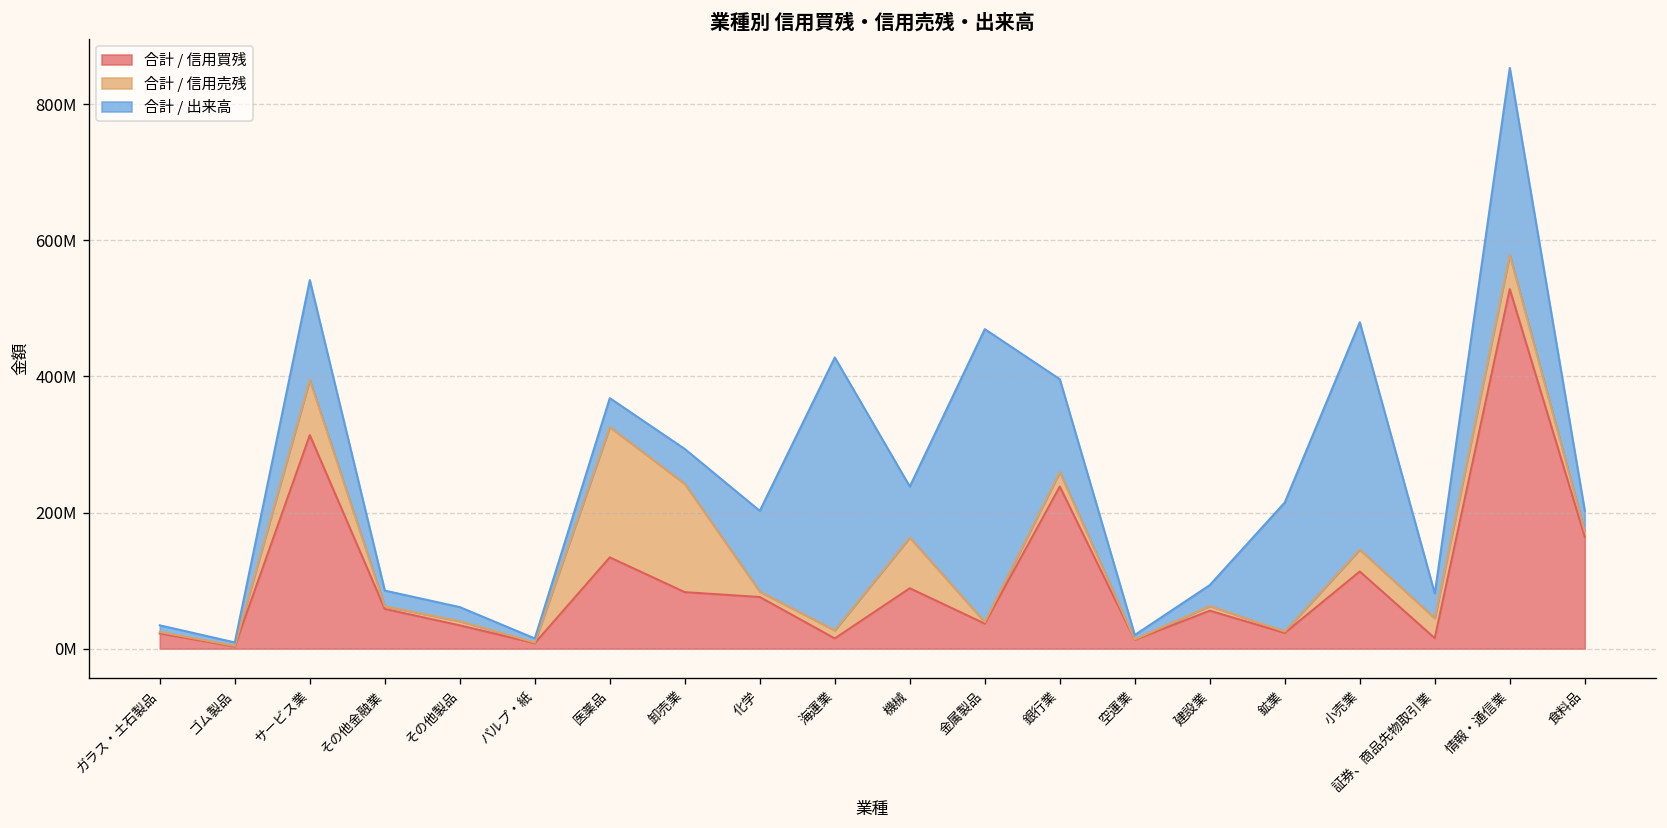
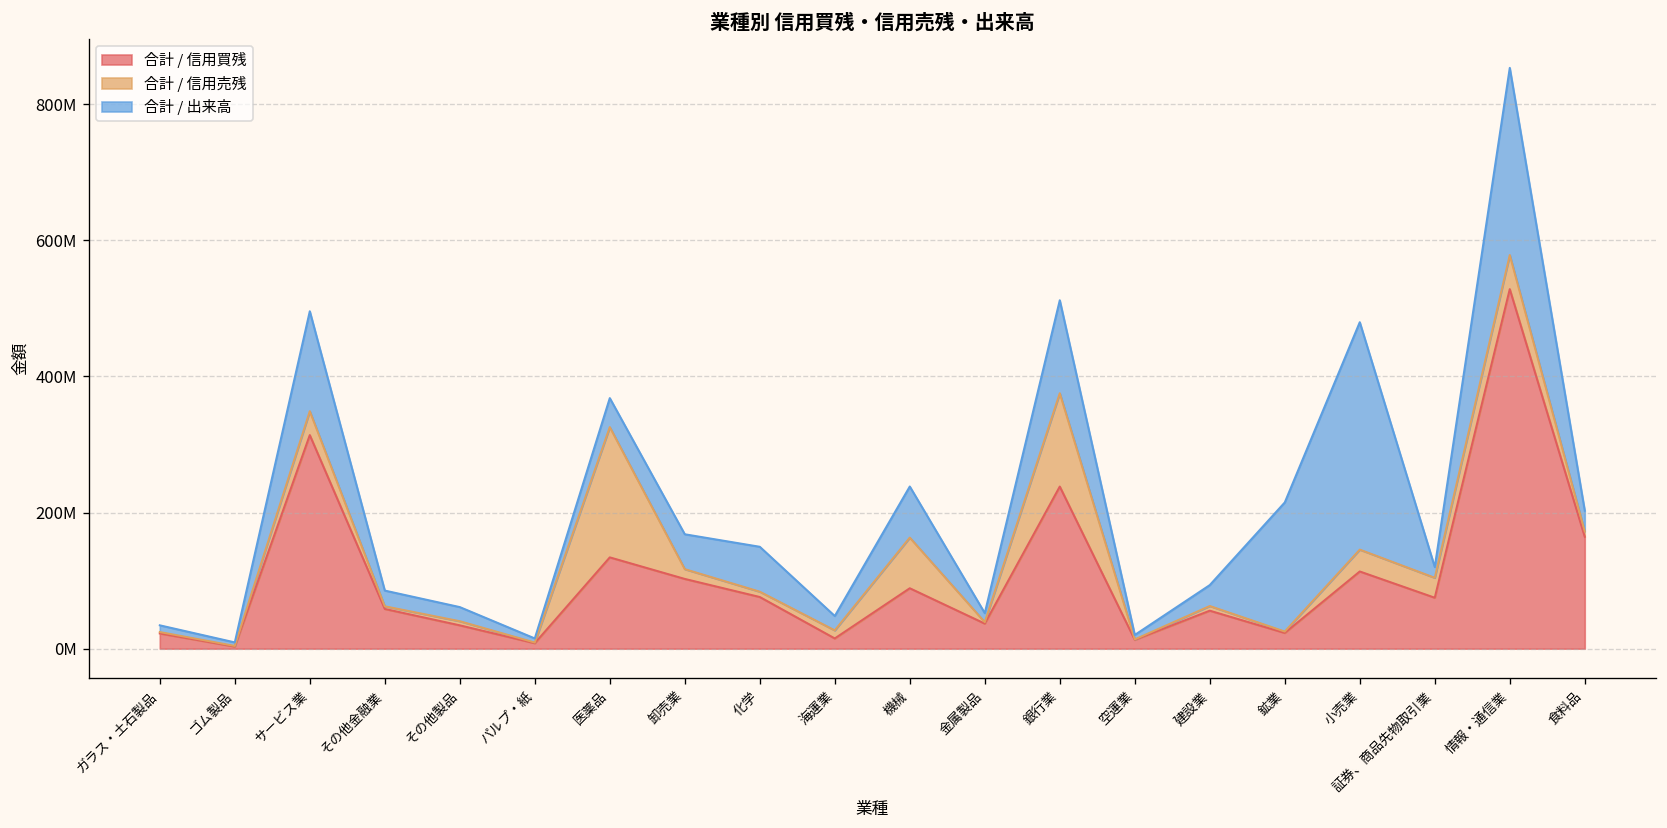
  {
    "合計 / 信用買残": {
      "サービス業": 310000000,
      "その他製品": 30000000,
      "医薬品": 130000000,
-     "卸売業": 80000000,
+     "卸売業": 100000000,
      "化学": 80000000,
      "海運業": 20000000,
      "機械": 90000000,
      "銀行業": 240000000,
      "建設業": 60000000,
      "小売業": 110000000,
-     "証券、商品先物取引業": 20000000,
+     "証券、商品先物取引業": 70000000,
      "情報・通信業": 530000000,
      "食料品": 160000000
    },
    "合計 / 信用売残": {
-     "サービス業": 80000000,
+     "サービス業": 40000000,
      "その他製品": 10000000,
      "医薬品": 190000000,
-     "卸売業": 160000000,
+     "卸売業": 10000000,
      "化学": 10000000,
      "海運業": 10000000,
      "機械": 70000000,
-     "銀行業": 20000000,
+     "銀行業": 140000000,
      "建設業": 10000000,
      "小売業": 30000000,
      "証券、商品先物取引業": 30000000,
      "情報・通信業": 50000000,
      "食料品": 10000000
    },
    "合計 / 出来高": {
      "ガラス・土石製品": 10000000,
      "ゴム製品": 10000000,
      "サービス業": 150000000,
      "その他金融業": 20000000,
      "その他製品": 20000000,
      "パルプ・紙": 10000000,
      "医薬品": 40000000,
      "卸売業": 50000000,
-     "化学": 120000000,
-     "海運業": 400000000,
+     "化学": 70000000,
+     "海運業": 20000000,
      "機械": 80000000,
-     "金属製品": 430000000,
+     "金属製品": 10000000,
      "銀行業": 140000000,
      "空運業": 10000000,
      "建設業": 30000000,
      "鉱業": 190000000,
      "小売業": 330000000,
-     "証券、商品先物取引業": 40000000,
+     "証券、商品先物取引業": 20000000,
      "情報・通信業": 280000000,
      "食料品": 30000000
    }
  }
